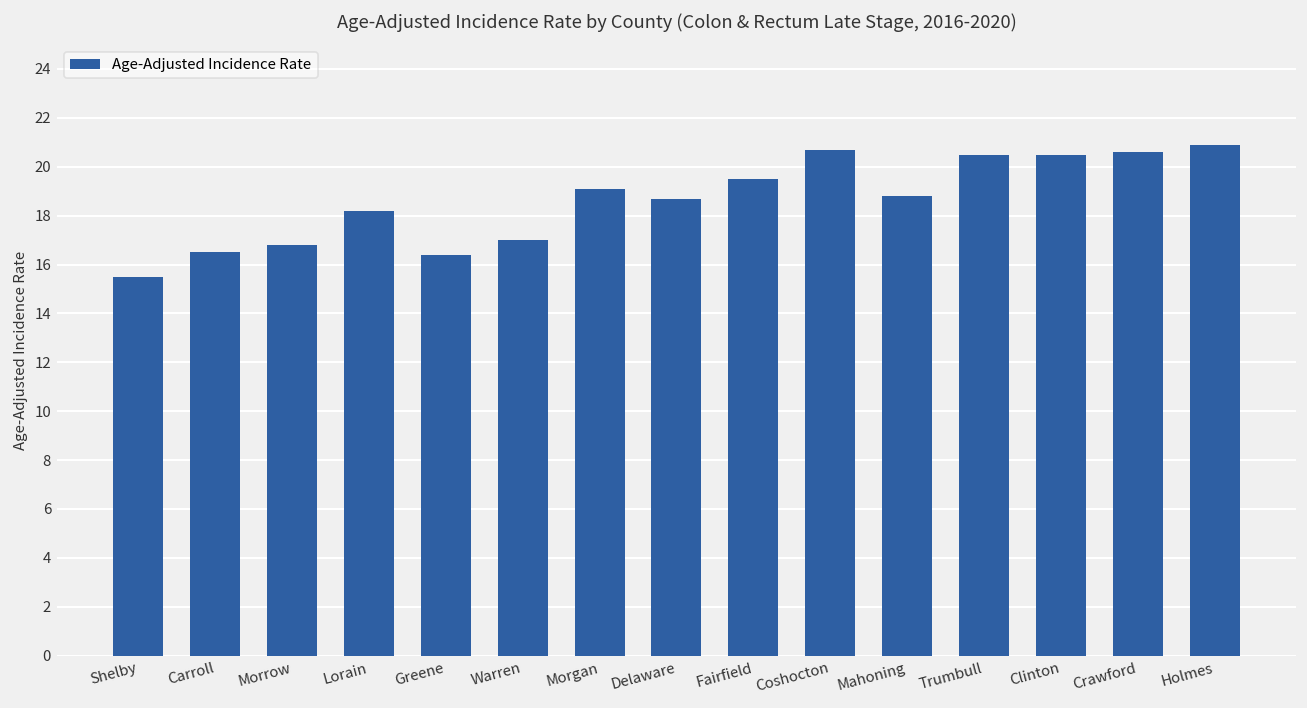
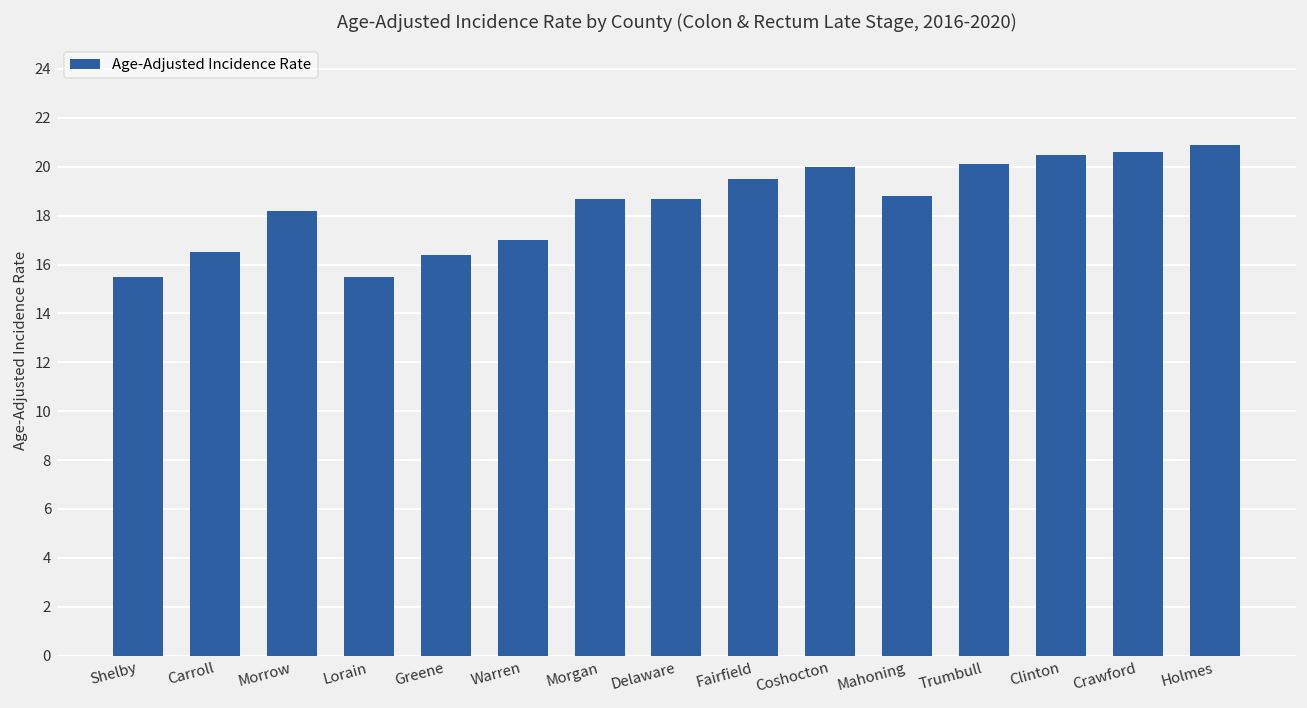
  {
    "Shelby": 15.5,
    "Carroll": 16.5,
-   "Morrow": 16.8,
-   "Lorain": 18.2,
+   "Morrow": 18.2,
+   "Lorain": 15.5,
    "Greene": 16.4,
    "Warren": 17.0,
-   "Morgan": 19.1,
+   "Morgan": 18.7,
    "Delaware": 18.7,
    "Fairfield": 19.5,
-   "Coshocton": 20.7,
+   "Coshocton": 20.0,
    "Mahoning": 18.8,
-   "Trumbull": 20.5,
+   "Trumbull": 20.1,
    "Clinton": 20.5,
    "Crawford": 20.6,
    "Holmes": 20.9
  }
